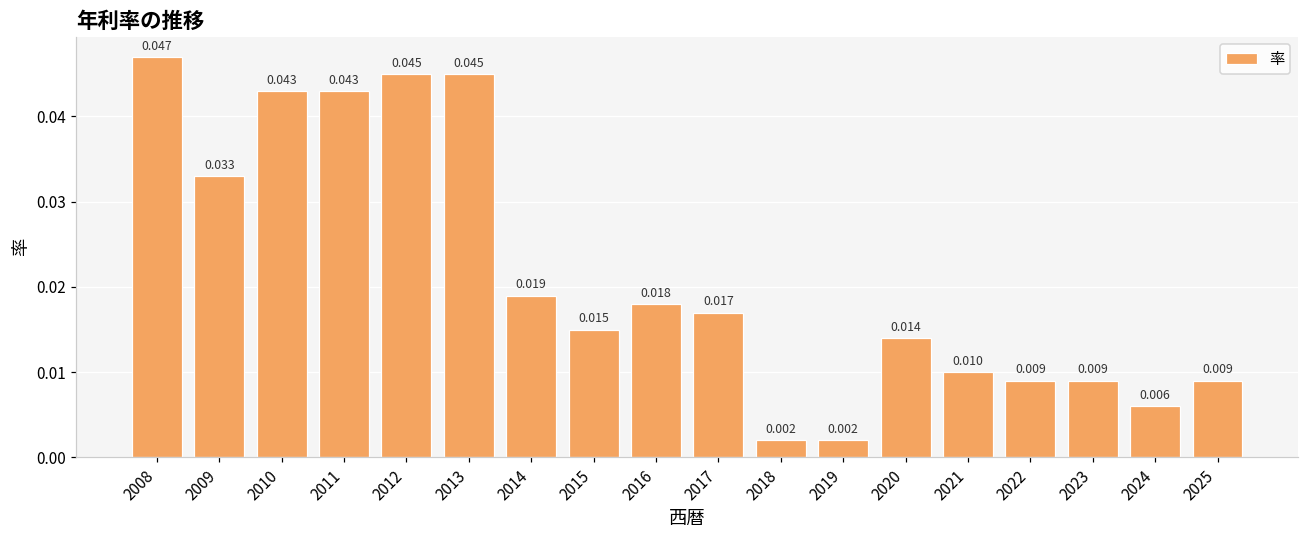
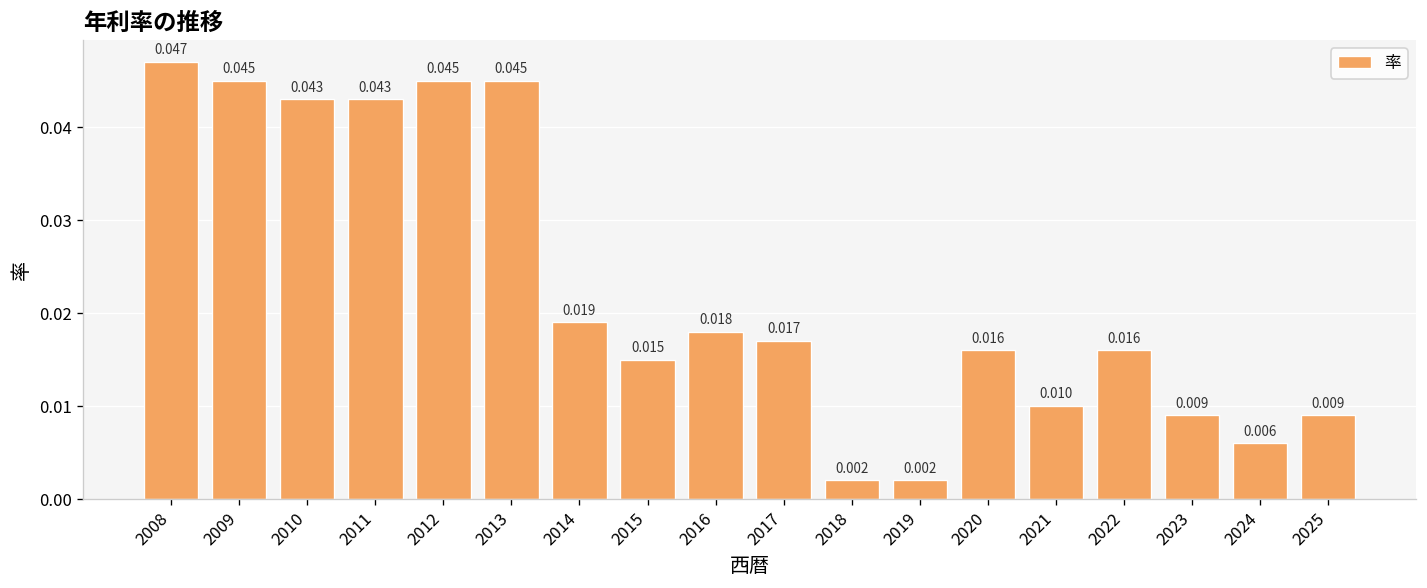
  {
    "2008": 0.047,
-   "2009": 0.033,
+   "2009": 0.045,
    "2010": 0.043,
    "2011": 0.043,
    "2012": 0.045,
    "2013": 0.045,
    "2014": 0.019,
    "2015": 0.015,
    "2016": 0.018,
    "2017": 0.017,
    "2018": 0.002,
    "2019": 0.002,
-   "2020": 0.014,
+   "2020": 0.016,
    "2021": 0.010,
-   "2022": 0.009,
+   "2022": 0.016,
    "2023": 0.009,
    "2024": 0.006,
    "2025": 0.009
  }
